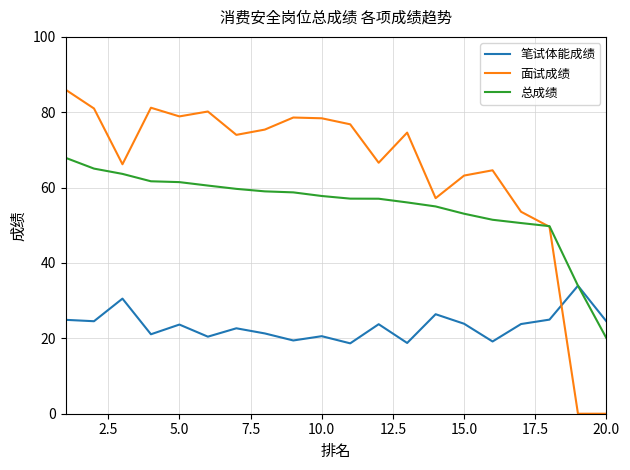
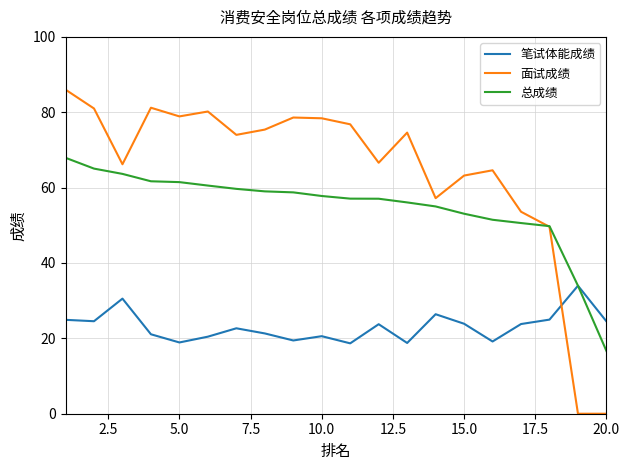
  {
    "笔试体能成绩": {
-     "5.0": 24,
+     "5.0": 19,
      "10.0": 21,
      "15.0": 24,
      "20.0": 25
    },
    "面试成绩": {
      "5.0": 79,
      "10.0": 78,
      "15.0": 63,
      "20.0": 0
    },
    "总成绩": {
      "5.0": 61,
      "10.0": 58,
      "15.0": 53,
-     "20.0": 20
+     "20.0": 17
    }
  }
